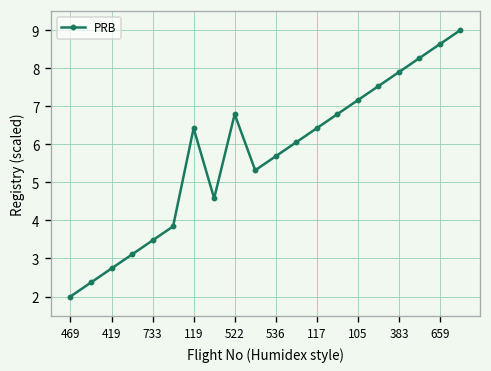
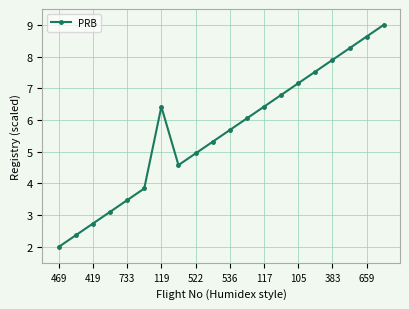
  {
    "469": 2.0,
    "419": 2.7,
    "733": 3.5,
    "119": 6.4,
-   "522": 6.8,
+   "522": 4.9,
    "536": 5.7,
    "117": 6.4,
    "105": 7.2,
    "383": 7.9,
    "659": 8.6
  }
